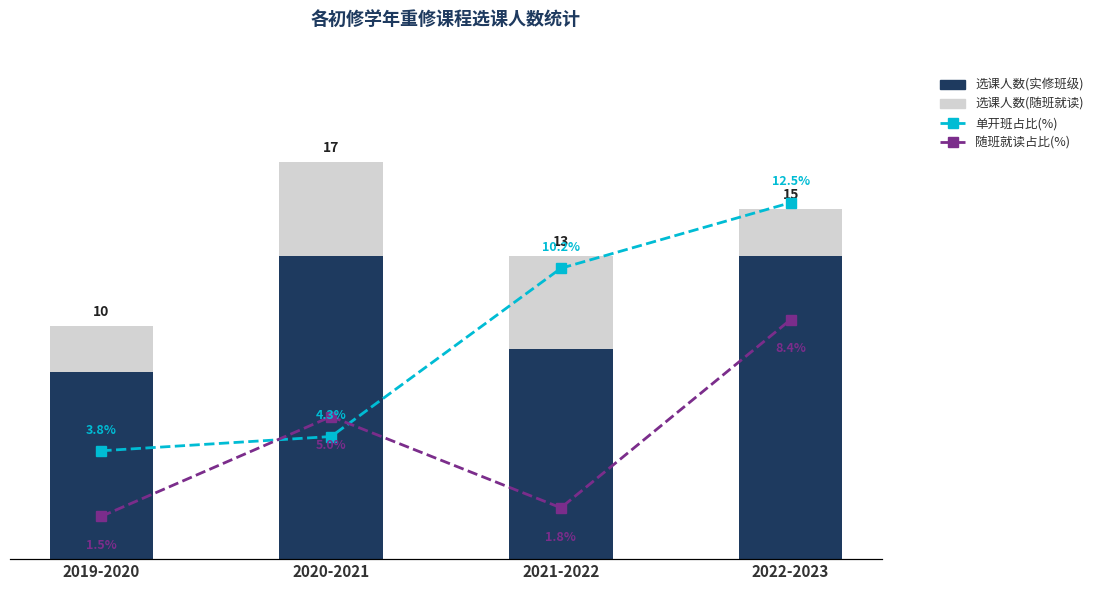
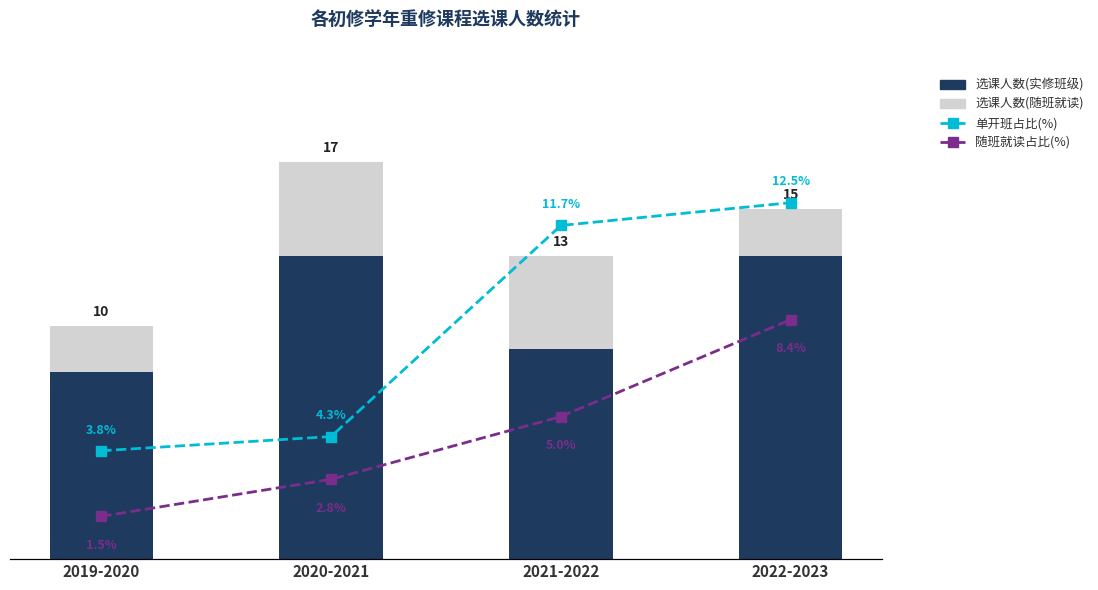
  {
    "单开班占比(%)": {
      "2019-2020": "3.8%",
-     "2021-2022": "10.2%",
+     "2021-2022": "11.7%",
      "2022-2023": "12.5%"
    },
    "随班就读占比(%)": {
      "2019-2020": "1.5%",
-     "2020-2021": "5.0%",
-     "2021-2022": "1.8%",
+     "2020-2021": "2.8%",
+     "2021-2022": "5.0%",
      "2022-2023": "8.4%"
    }
  }
